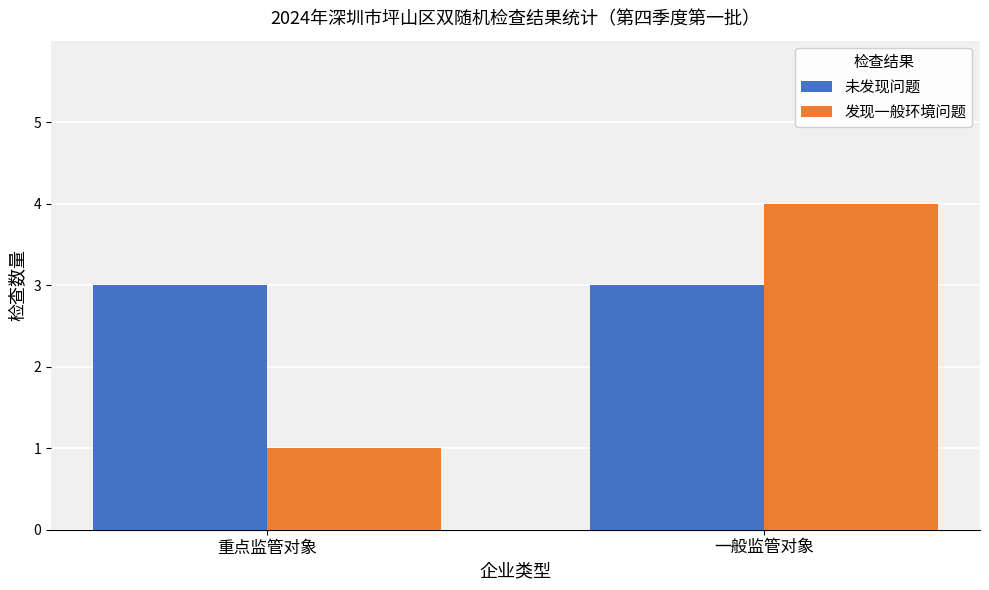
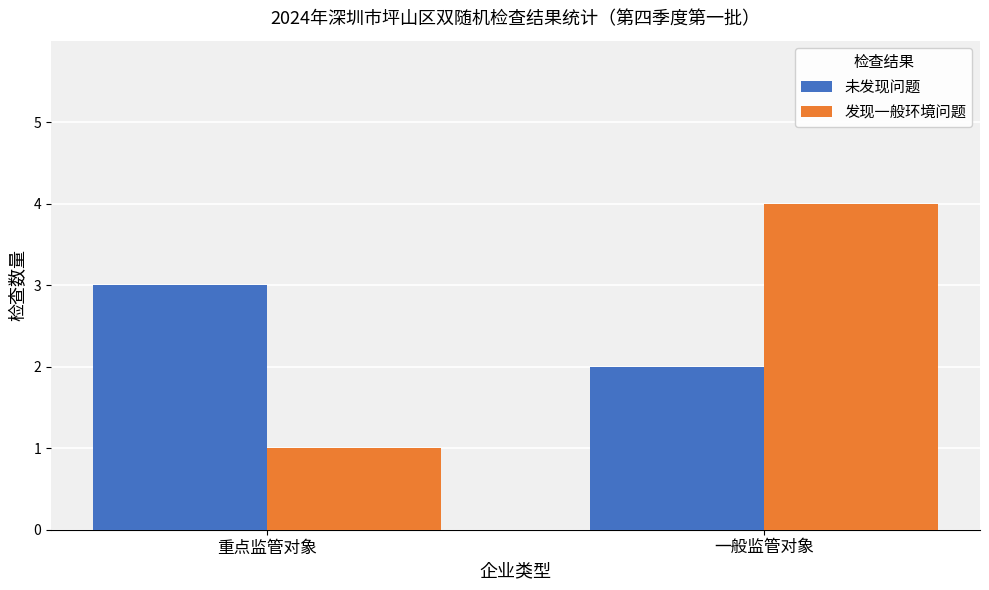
  {
    "未发现问题": {
      "重点监管对象": 3,
-     "一般监管对象": 3
+     "一般监管对象": 2
    },
    "发现一般环境问题": {
      "重点监管对象": 1,
      "一般监管对象": 4
    }
  }
